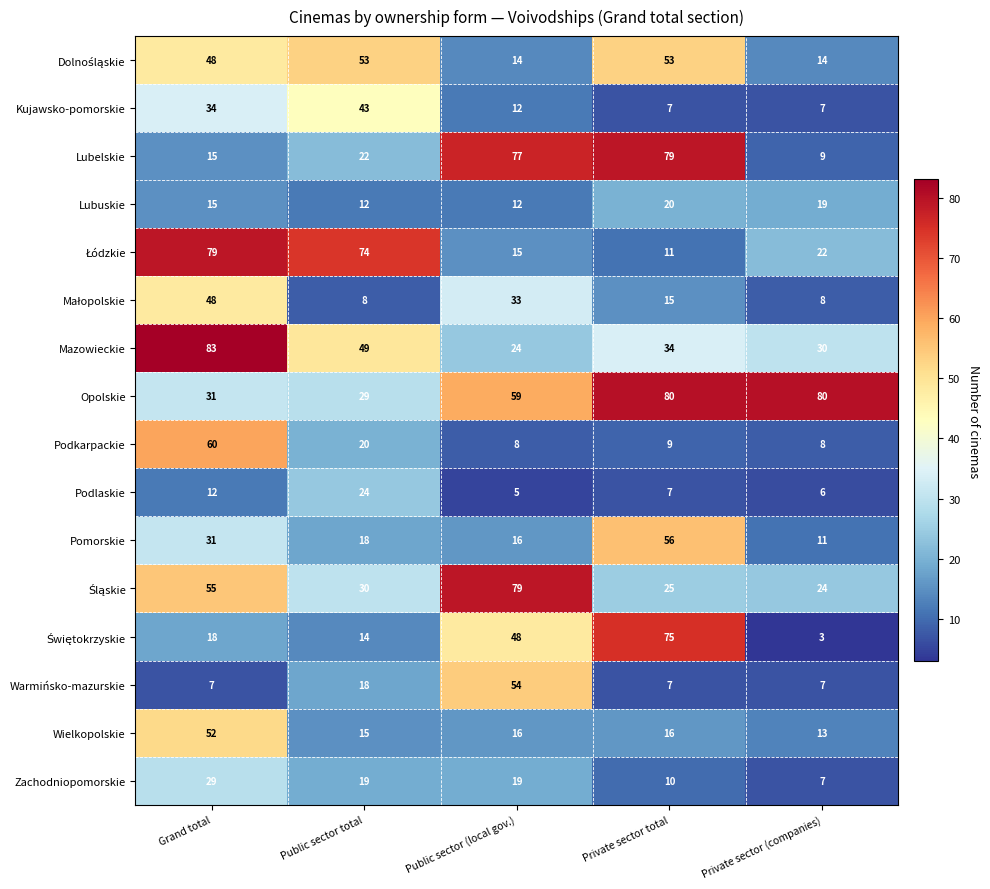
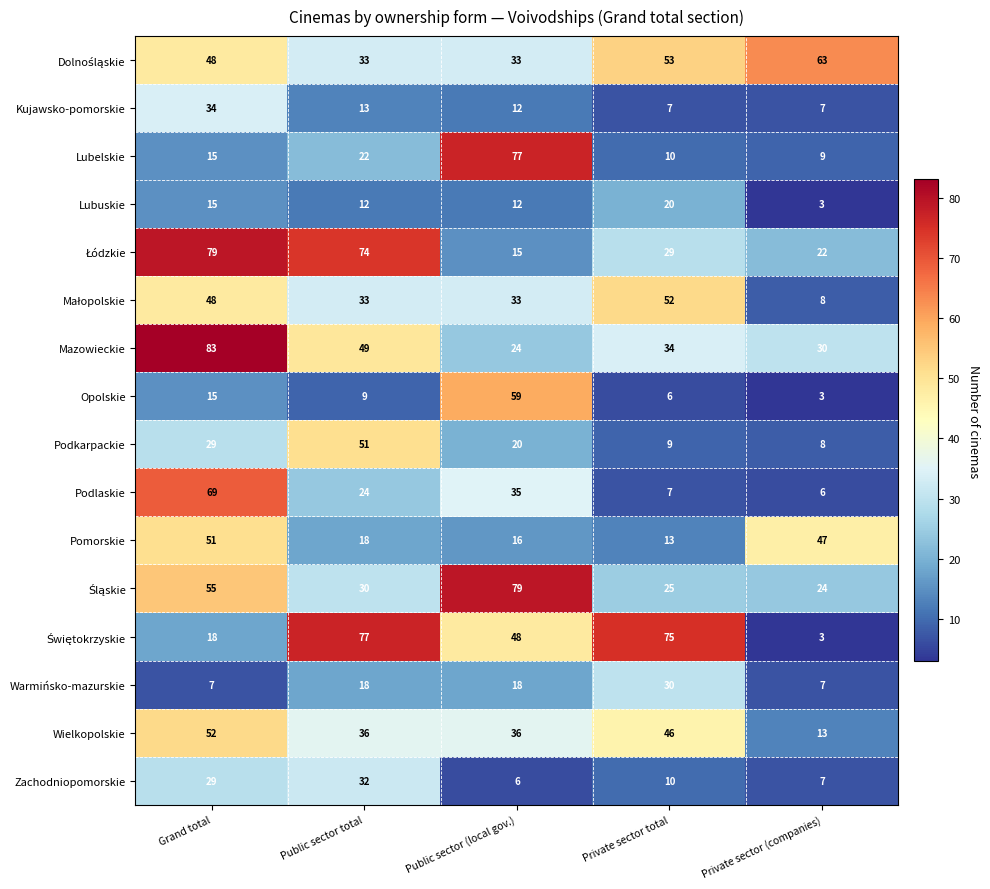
  {
    "Dolnośląskie": {
      "Grand total": 48,
-     "Public sector total": 53,
-     "Public sector (local gov.)": 14,
+     "Public sector total": 33,
+     "Public sector (local gov.)": 33,
      "Private sector total": 53,
-     "Private sector (companies)": 14
+     "Private sector (companies)": 63
    },
    "Kujawsko-pomorskie": {
      "Grand total": 34,
-     "Public sector total": 43,
+     "Public sector total": 13,
      "Public sector (local gov.)": 12,
      "Private sector total": 7,
      "Private sector (companies)": 7
    },
    "Lubelskie": {
      "Grand total": 15,
      "Public sector total": 22,
      "Public sector (local gov.)": 77,
-     "Private sector total": 79,
+     "Private sector total": 10,
      "Private sector (companies)": 9
    },
    "Lubuskie": {
      "Grand total": 15,
      "Public sector total": 12,
      "Public sector (local gov.)": 12,
      "Private sector total": 20,
-     "Private sector (companies)": 19
+     "Private sector (companies)": 3
    },
    "Łódzkie": {
      "Grand total": 79,
      "Public sector total": 74,
      "Public sector (local gov.)": 15,
-     "Private sector total": 11,
+     "Private sector total": 29,
      "Private sector (companies)": 22
    },
    "Małopolskie": {
      "Grand total": 48,
-     "Public sector total": 8,
+     "Public sector total": 33,
      "Public sector (local gov.)": 33,
-     "Private sector total": 15,
+     "Private sector total": 52,
      "Private sector (companies)": 8
    },
    "Mazowieckie": {
      "Grand total": 83,
      "Public sector total": 49,
      "Public sector (local gov.)": 24,
      "Private sector total": 34,
      "Private sector (companies)": 30
    },
    "Opolskie": {
-     "Grand total": 31,
-     "Public sector total": 29,
+     "Grand total": 15,
+     "Public sector total": 9,
      "Public sector (local gov.)": 59,
-     "Private sector total": 80,
-     "Private sector (companies)": 80
+     "Private sector total": 6,
+     "Private sector (companies)": 3
    },
    "Podkarpackie": {
-     "Grand total": 60,
-     "Public sector total": 20,
-     "Public sector (local gov.)": 8,
+     "Grand total": 29,
+     "Public sector total": 51,
+     "Public sector (local gov.)": 20,
      "Private sector total": 9,
      "Private sector (companies)": 8
    },
    "Podlaskie": {
-     "Grand total": 12,
+     "Grand total": 69,
      "Public sector total": 24,
-     "Public sector (local gov.)": 5,
+     "Public sector (local gov.)": 35,
      "Private sector total": 7,
      "Private sector (companies)": 6
    },
    "Pomorskie": {
-     "Grand total": 31,
+     "Grand total": 51,
      "Public sector total": 18,
      "Public sector (local gov.)": 16,
-     "Private sector total": 56,
-     "Private sector (companies)": 11
+     "Private sector total": 13,
+     "Private sector (companies)": 47
    },
    "Śląskie": {
      "Grand total": 55,
      "Public sector total": 30,
      "Public sector (local gov.)": 79,
      "Private sector total": 25,
      "Private sector (companies)": 24
    },
    "Świętokrzyskie": {
      "Grand total": 18,
-     "Public sector total": 14,
+     "Public sector total": 77,
      "Public sector (local gov.)": 48,
      "Private sector total": 75,
      "Private sector (companies)": 3
    },
    "Warmińsko-mazurskie": {
      "Grand total": 7,
      "Public sector total": 18,
-     "Public sector (local gov.)": 54,
-     "Private sector total": 7,
+     "Public sector (local gov.)": 18,
+     "Private sector total": 30,
      "Private sector (companies)": 7
    },
    "Wielkopolskie": {
      "Grand total": 52,
-     "Public sector total": 15,
-     "Public sector (local gov.)": 16,
-     "Private sector total": 16,
+     "Public sector total": 36,
+     "Public sector (local gov.)": 36,
+     "Private sector total": 46,
      "Private sector (companies)": 13
    },
    "Zachodniopomorskie": {
      "Grand total": 29,
-     "Public sector total": 19,
-     "Public sector (local gov.)": 19,
+     "Public sector total": 32,
+     "Public sector (local gov.)": 6,
      "Private sector total": 10,
      "Private sector (companies)": 7
    }
  }
